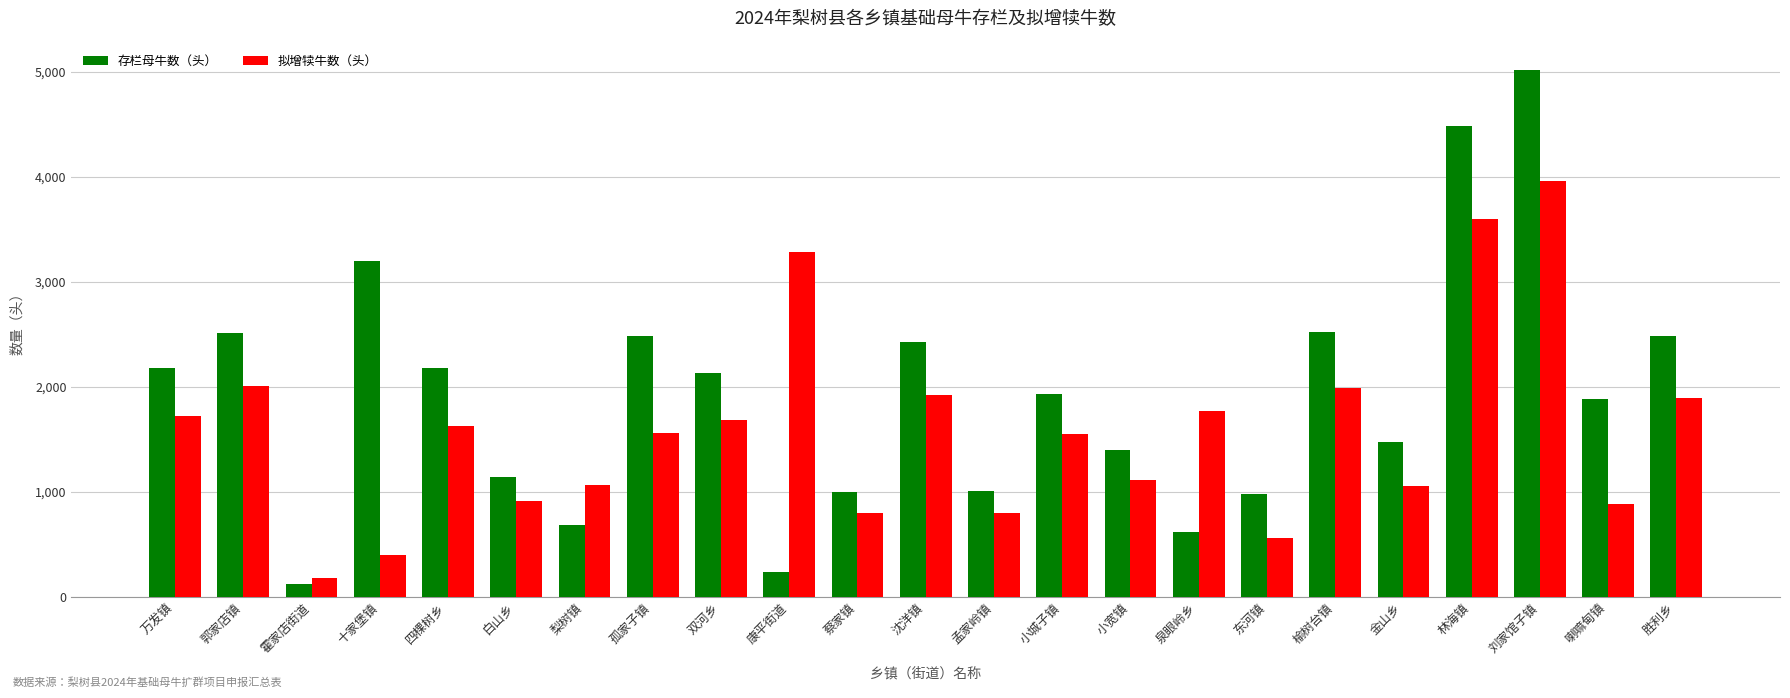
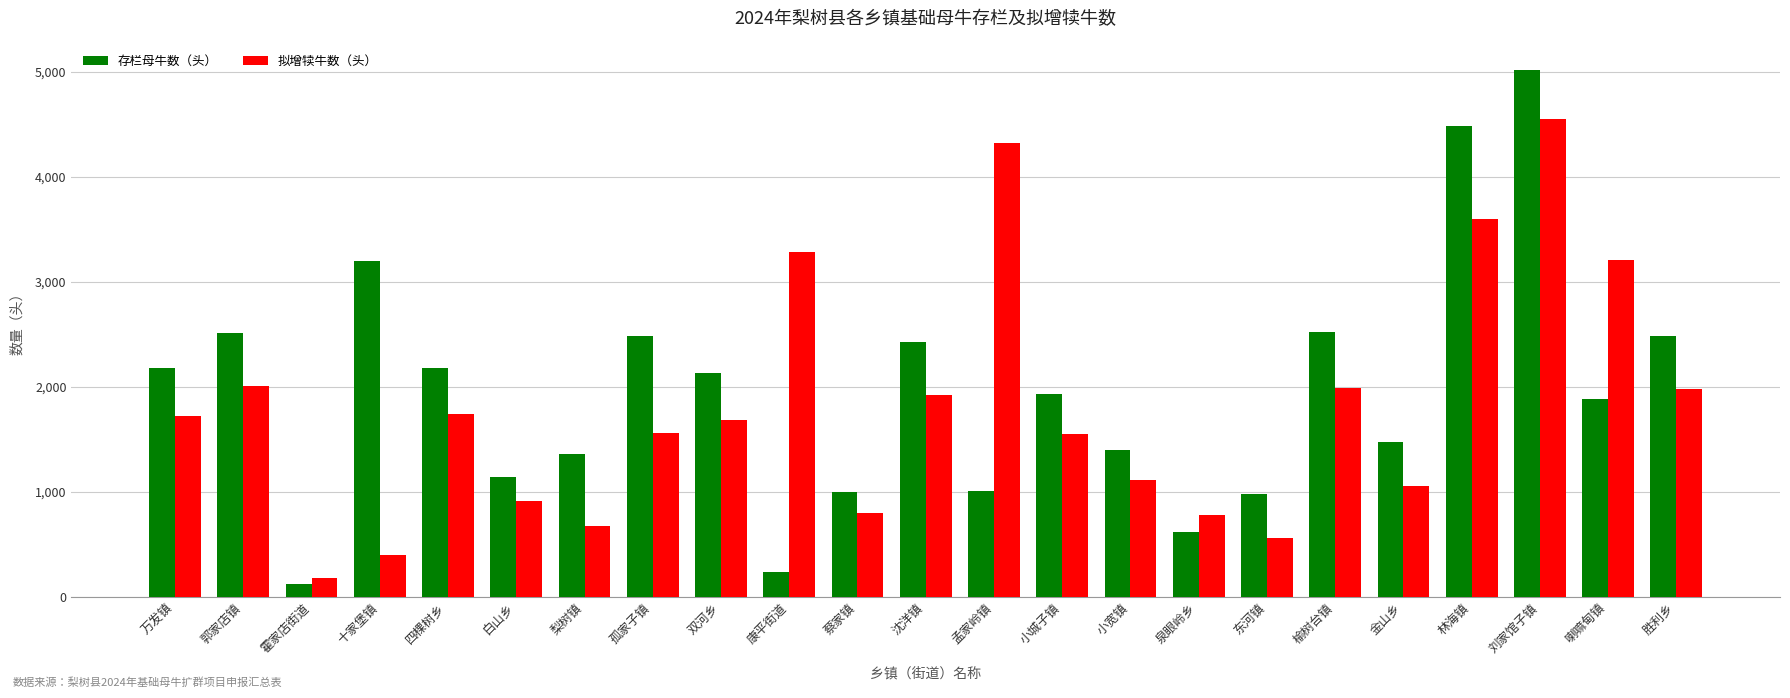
  {
    "存栏母牛数（头）": {
      "万发镇": "2,180",
      "郭家店镇": "2,510",
      "霍家店街道": "120",
      "十家堡镇": "3,200",
      "四棵树乡": "2,180",
      "白山乡": "1,140",
-     "梨树镇": "680",
+     "梨树镇": "1,360",
      "孤家子镇": "2,480",
      "双河乡": "2,130",
      "康平街道": "240",
      "蔡家镇": "990",
      "沈洋镇": "2,430",
      "孟家岭镇": "1,010",
      "小城子镇": "1,930",
      "小宽镇": "1,400",
      "泉眼岭乡": "620",
      "东河镇": "980",
      "榆树台镇": "2,520",
      "金山乡": "1,470",
      "林海镇": "4,490",
      "刘家馆子镇": "5,020",
      "喇嘛甸镇": "1,880",
      "胜利乡": "2,480"
    },
    "拟增犊牛数（头）": {
      "万发镇": "1,720",
      "郭家店镇": "2,010",
      "霍家店街道": "180",
      "十家堡镇": "400",
-     "四棵树乡": "1,620",
+     "四棵树乡": "1,740",
      "白山乡": "910",
-     "梨树镇": "1,060",
+     "梨树镇": "680",
      "孤家子镇": "1,560",
      "双河乡": "1,680",
      "康平街道": "3,280",
      "蔡家镇": "790",
      "沈洋镇": "1,920",
-     "孟家岭镇": "790",
+     "孟家岭镇": "4,320",
      "小城子镇": "1,550",
      "小宽镇": "1,110",
-     "泉眼岭乡": "1,770",
+     "泉眼岭乡": "780",
      "东河镇": "560",
      "榆树台镇": "1,990",
      "金山乡": "1,060",
      "林海镇": "3,590",
-     "刘家馆子镇": "3,950",
-     "喇嘛甸镇": "880",
-     "胜利乡": "1,890"
+     "刘家馆子镇": "4,550",
+     "喇嘛甸镇": "3,200",
+     "胜利乡": "1,980"
    }
  }
